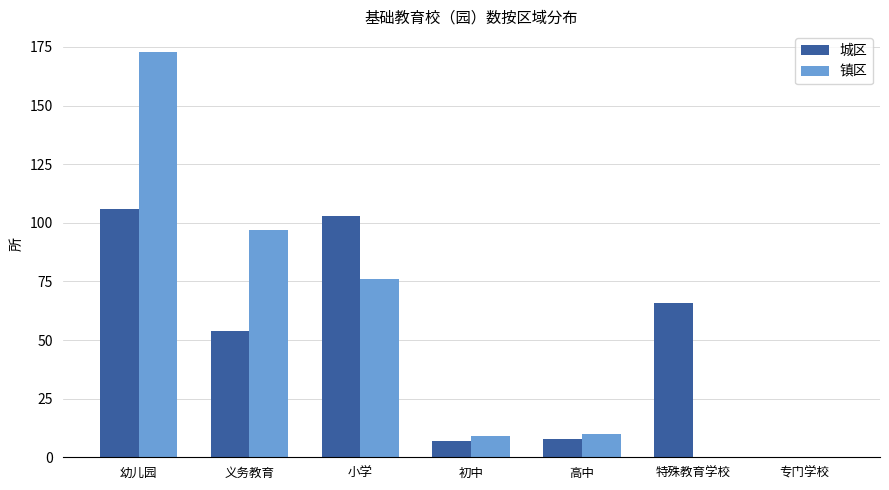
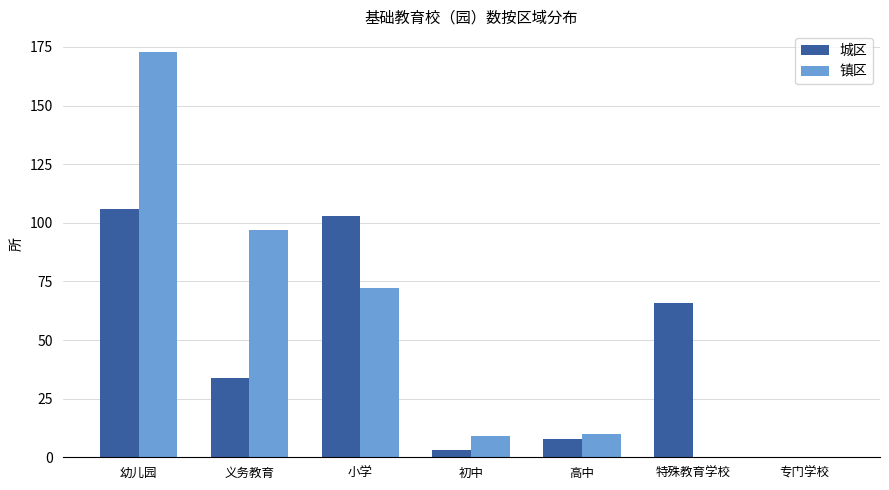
  {
    "城区": {
      "幼儿园": 106,
-     "义务教育": 54,
+     "义务教育": 34,
      "小学": 103,
-     "初中": 7,
+     "初中": 3,
      "高中": 8,
      "特殊教育学校": 66,
      "专门学校": 0
    },
    "镇区": {
      "幼儿园": 173,
      "义务教育": 97,
-     "小学": 76,
+     "小学": 72,
      "初中": 9,
      "高中": 10,
      "特殊教育学校": 0,
      "专门学校": 0
    }
  }
